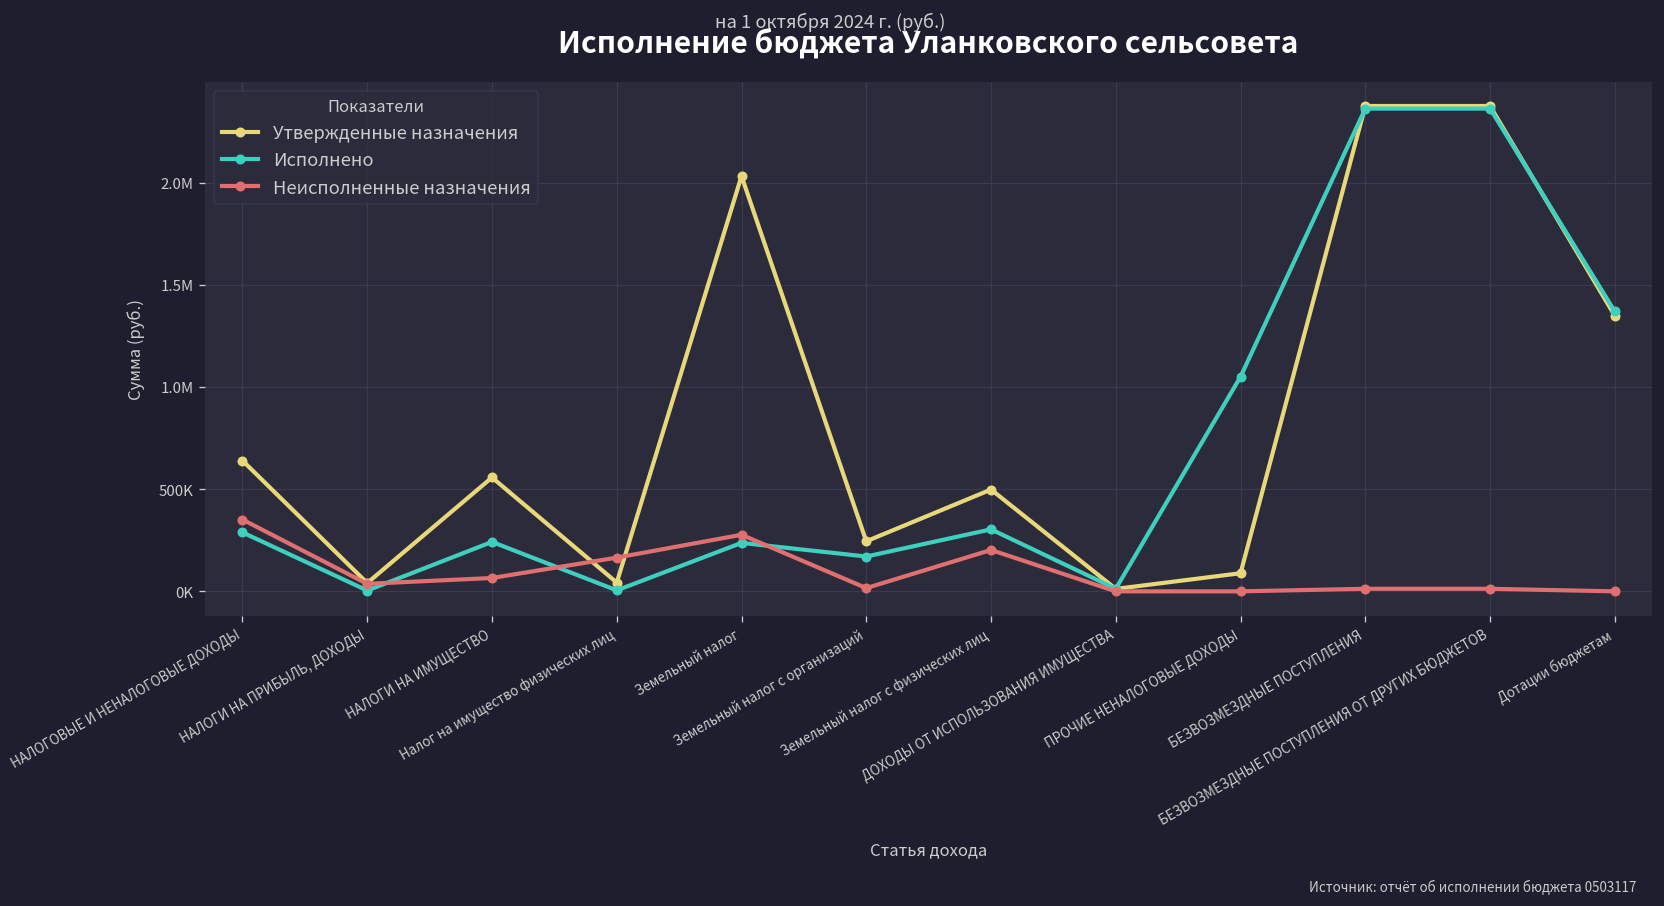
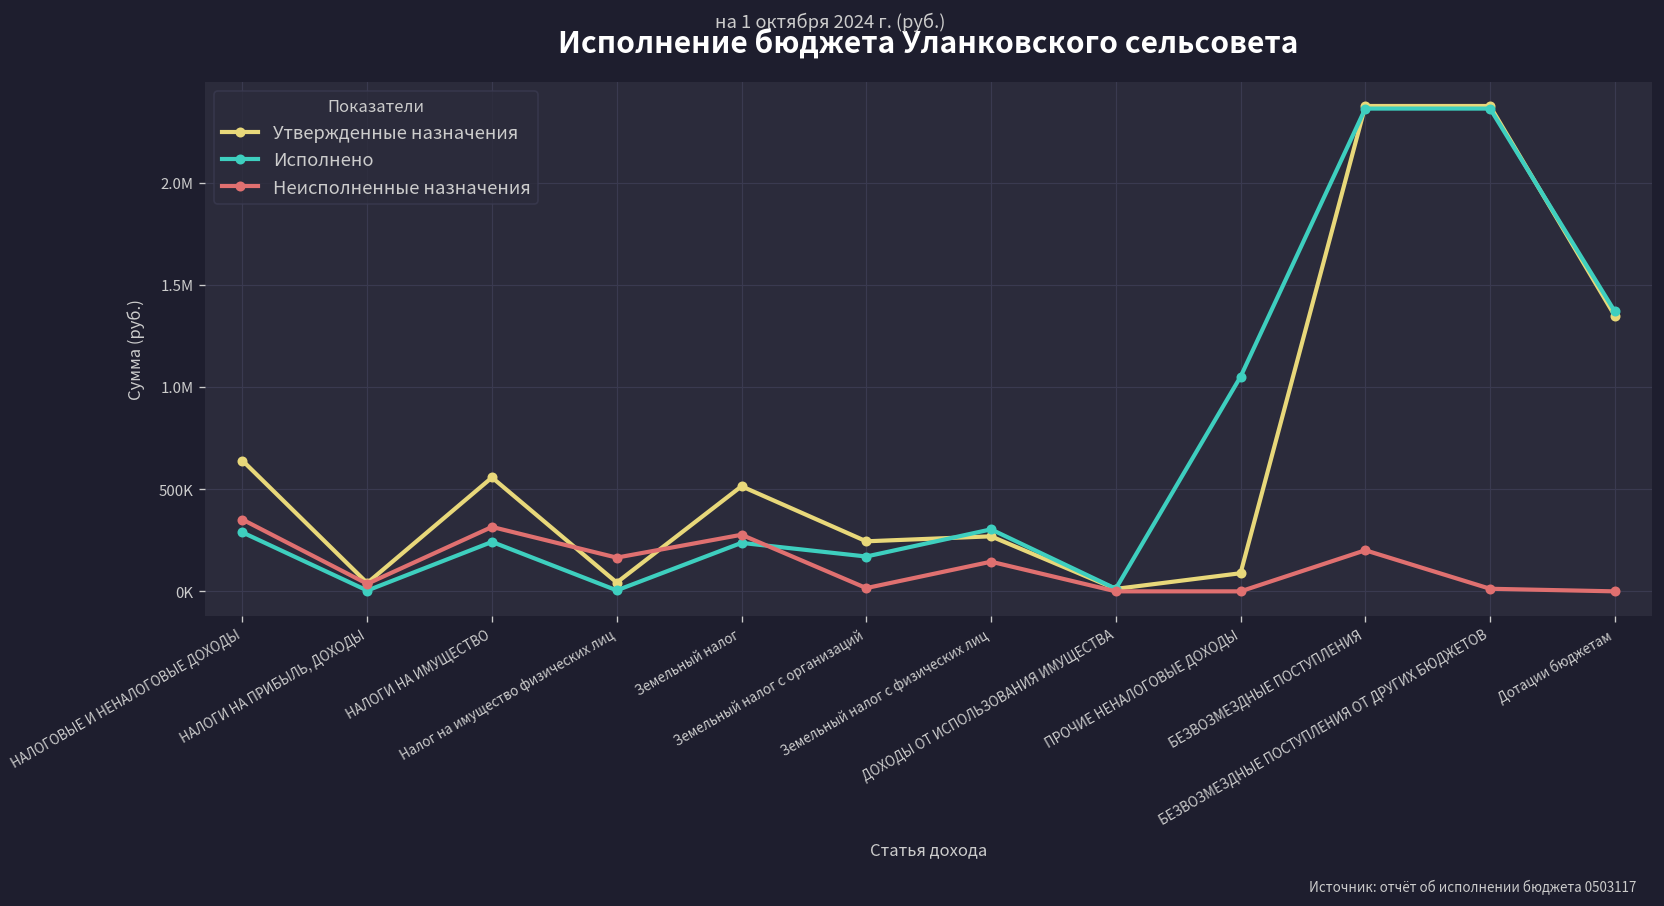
  {
    "Утвержденные назначения": {
      "НАЛОГОВЫЕ И НЕНАЛОГОВЫЕ ДОХОДЫ": 640000,
      "НАЛОГИ НА ИМУЩЕСТВО": 560000,
      "Налог на имущество физических лиц": 40000,
-     "Земельный налог": 2030000,
+     "Земельный налог": 510000,
      "Земельный налог с организаций": 240000,
-     "Земельный налог с физических лиц": 500000,
+     "Земельный налог с физических лиц": 270000,
      "ПРОЧИЕ НЕНАЛОГОВЫЕ ДОХОДЫ": 90000,
      "Дотации бюджетам": 1350000
    },
    "Исполнено": {
      "НАЛОГОВЫЕ И НЕНАЛОГОВЫЕ ДОХОДЫ": 290000,
      "НАЛОГИ НА ПРИБЫЛЬ, ДОХОДЫ": 0,
      "НАЛОГИ НА ИМУЩЕСТВО": 240000,
      "Налог на имущество физических лиц": 0,
      "Земельный налог": 240000,
      "Земельный налог с организаций": 170000,
      "Земельный налог с физических лиц": 300000,
      "ПРОЧИЕ НЕНАЛОГОВЫЕ ДОХОДЫ": 1050000,
      "Дотации бюджетам": 1370000
    },
    "Неисполненные назначения": {
      "НАЛОГОВЫЕ И НЕНАЛОГОВЫЕ ДОХОДЫ": 350000,
-     "НАЛОГИ НА ИМУЩЕСТВО": 70000,
+     "НАЛОГИ НА ИМУЩЕСТВО": 320000,
      "Налог на имущество физических лиц": 170000,
      "Земельный налог": 280000,
      "Земельный налог с организаций": 20000,
-     "Земельный налог с физических лиц": 200000,
+     "Земельный налог с физических лиц": 150000,
      "ПРОЧИЕ НЕНАЛОГОВЫЕ ДОХОДЫ": 0,
-     "БЕЗВОЗМЕЗДНЫЕ ПОСТУПЛЕНИЯ": 10000,
+     "БЕЗВОЗМЕЗДНЫЕ ПОСТУПЛЕНИЯ": 200000,
      "БЕЗВОЗМЕЗДНЫЕ ПОСТУПЛЕНИЯ ОТ ДРУГИХ БЮДЖЕТОВ": 10000,
      "Дотации бюджетам": 0
    }
  }
